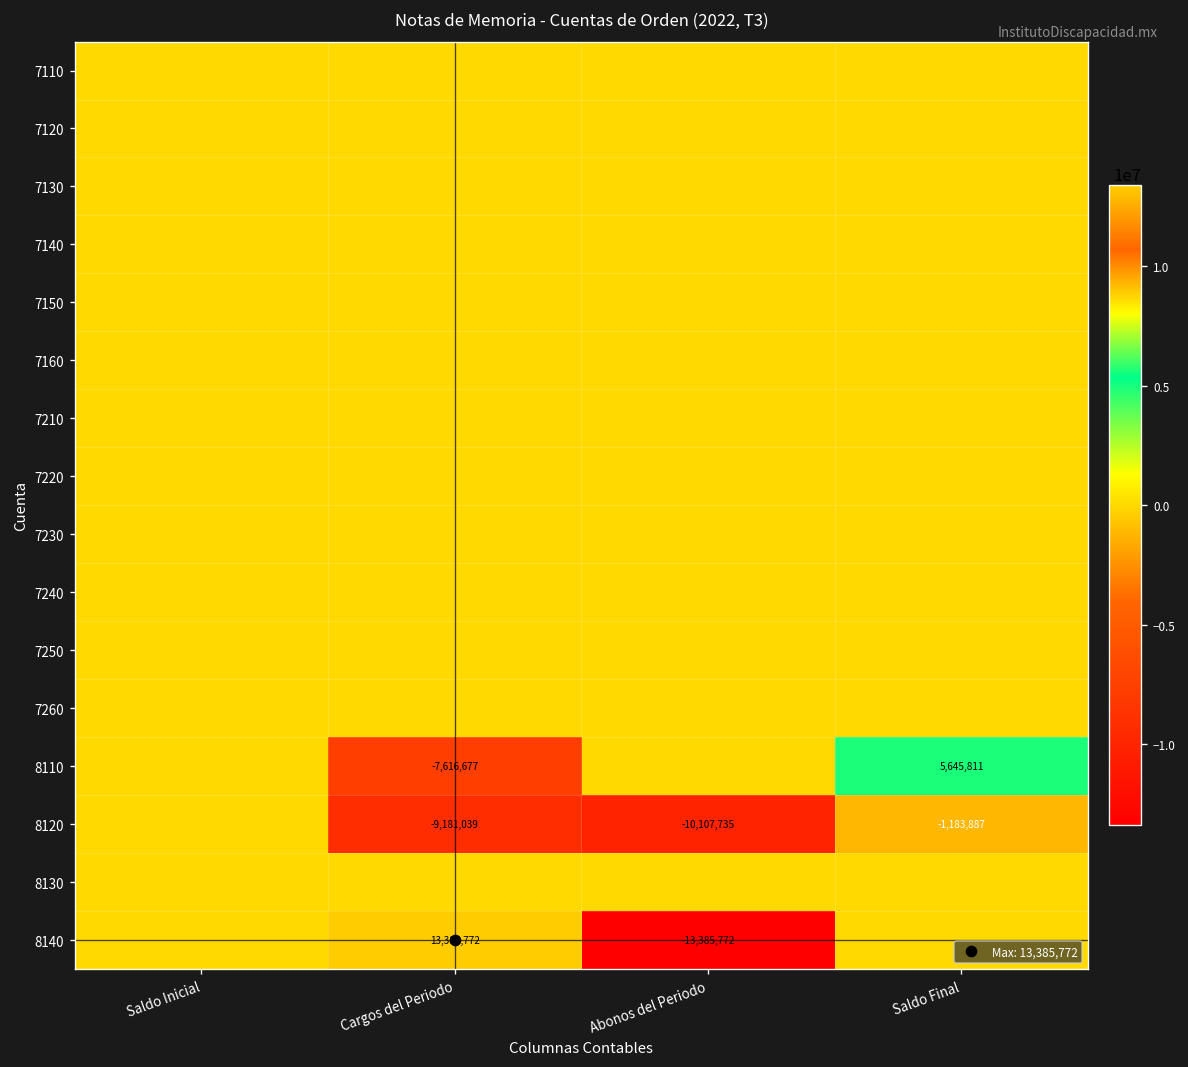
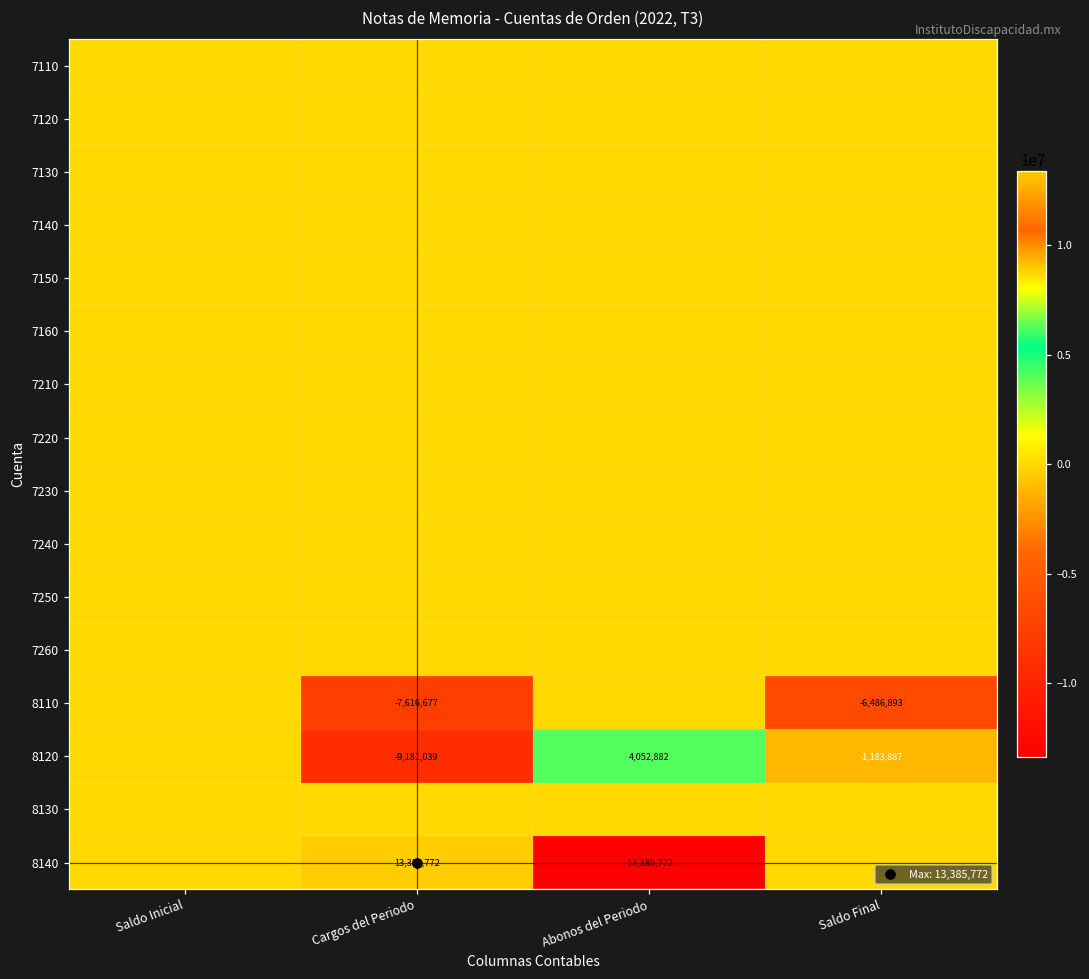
  {
    "8110": {
      "Cargos del Periodo": "-7,616,677",
-     "Saldo Final": "5,645,811"
+     "Saldo Final": "-6,486,893"
    },
    "8120": {
      "Cargos del Periodo": "-9,181,039",
-     "Abonos del Periodo": "-10,107,735",
+     "Abonos del Periodo": "4,052,882",
      "Saldo Final": "-1,183,887"
    },
    "8140": {
      "Abonos del Periodo": "-13,385,772"
    }
  }
